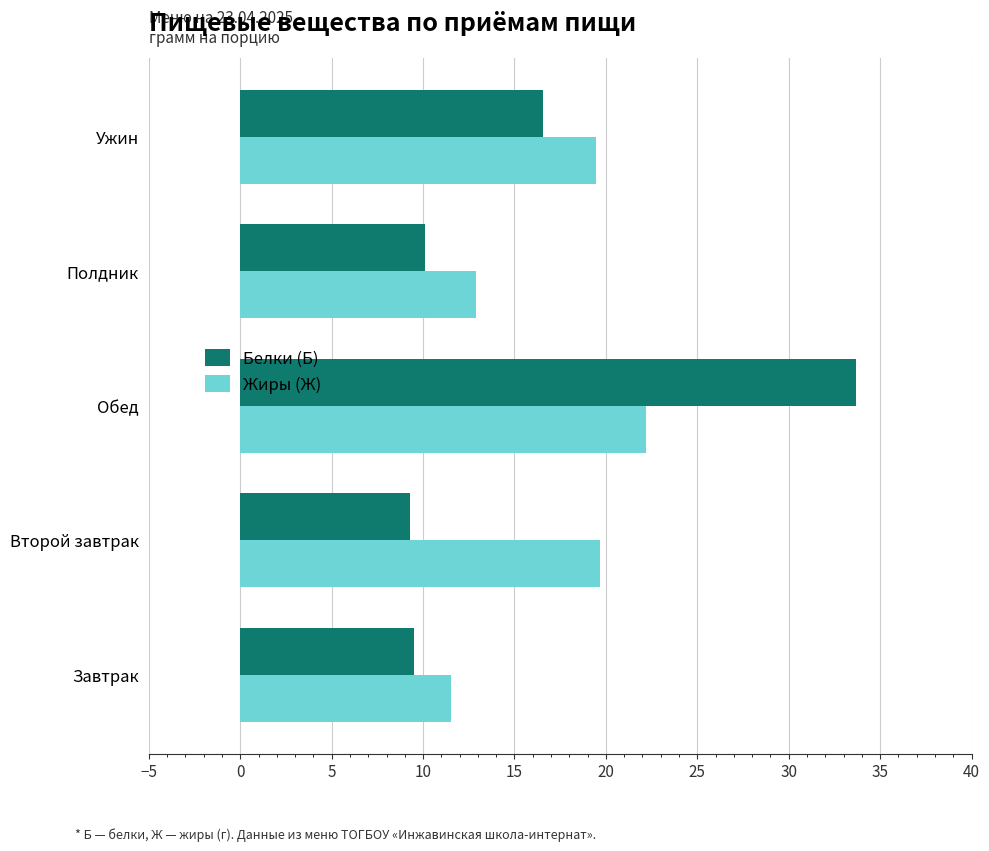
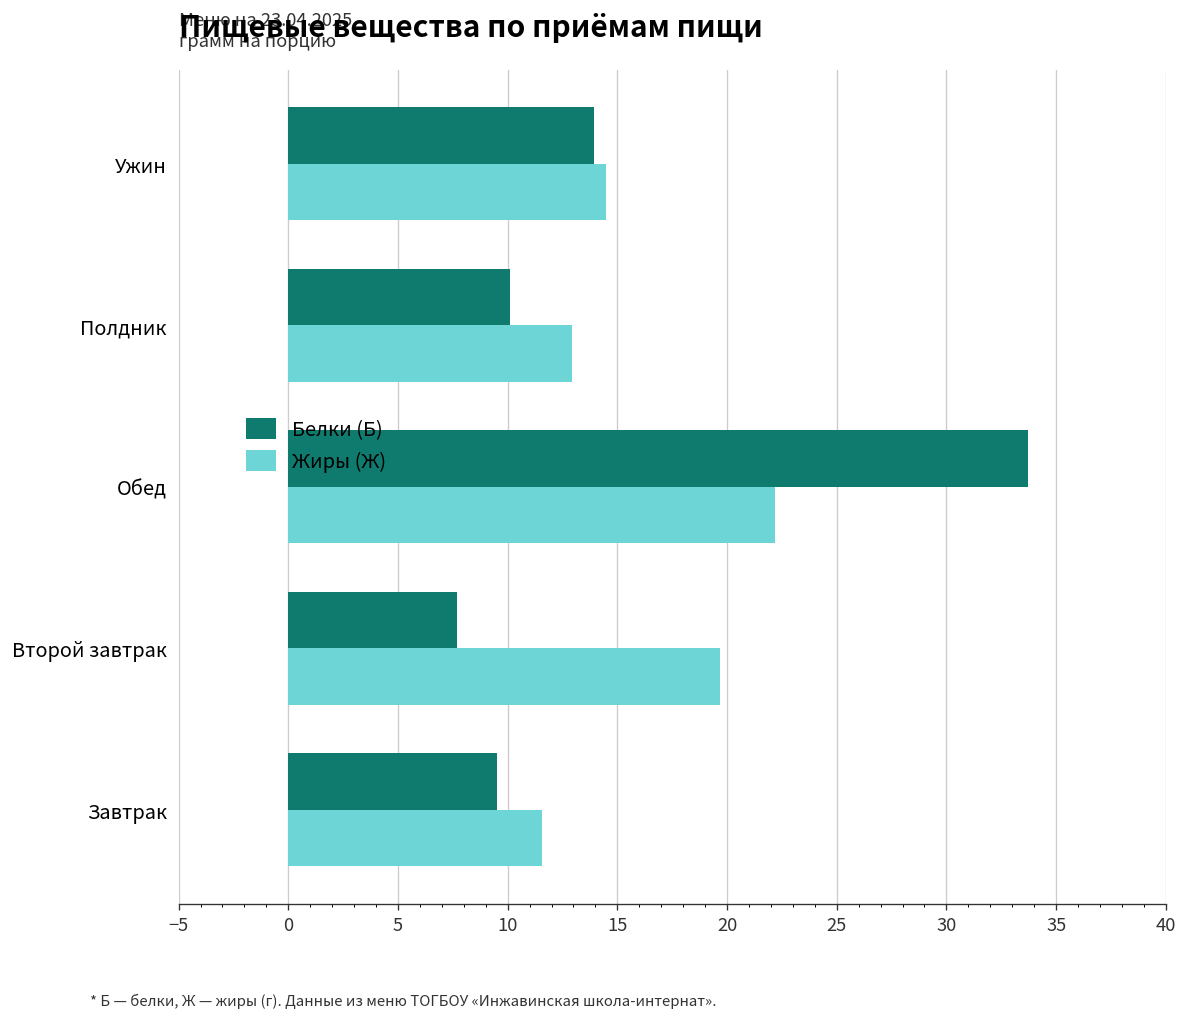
  {
    "Белки (Б)": {
-     "Ужин": 16.6,
+     "Ужин": 13.9,
      "Полдник": 10.1,
      "Обед": 33.7,
-     "Второй завтрак": 9.3,
+     "Второй завтрак": 7.7,
      "Завтрак": 9.5
    },
    "Жиры (Ж)": {
-     "Ужин": 19.5,
+     "Ужин": 14.5,
      "Полдник": 12.9,
      "Обед": 22.2,
      "Второй завтрак": 19.7,
      "Завтрак": 11.6
    }
  }
